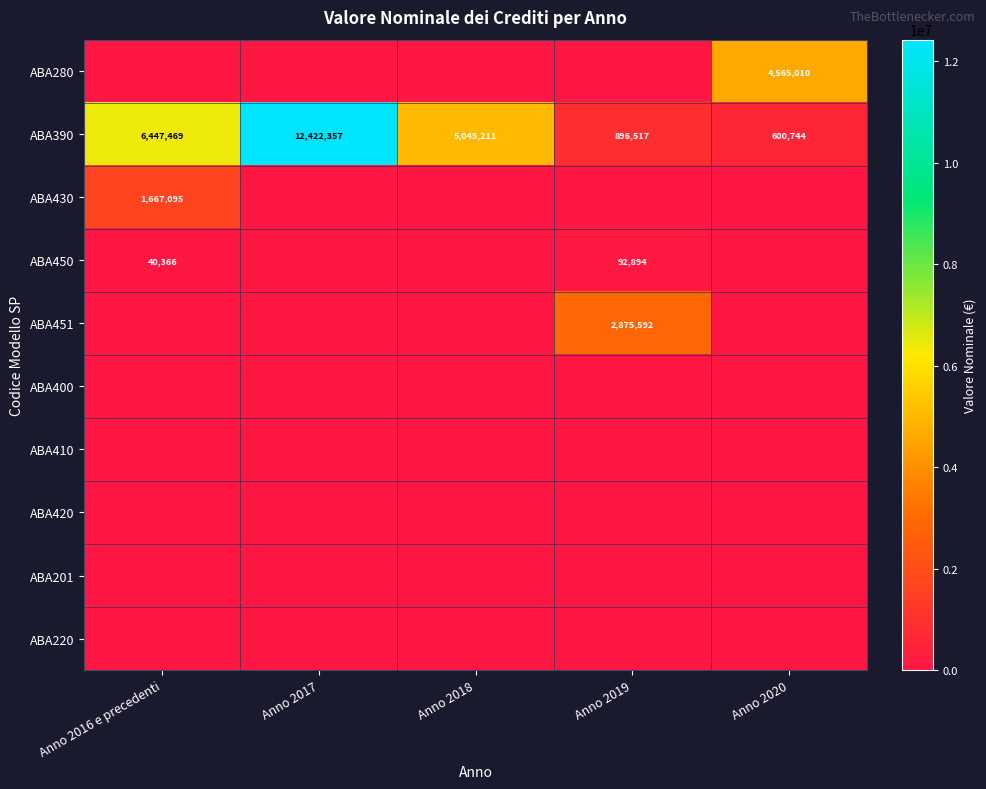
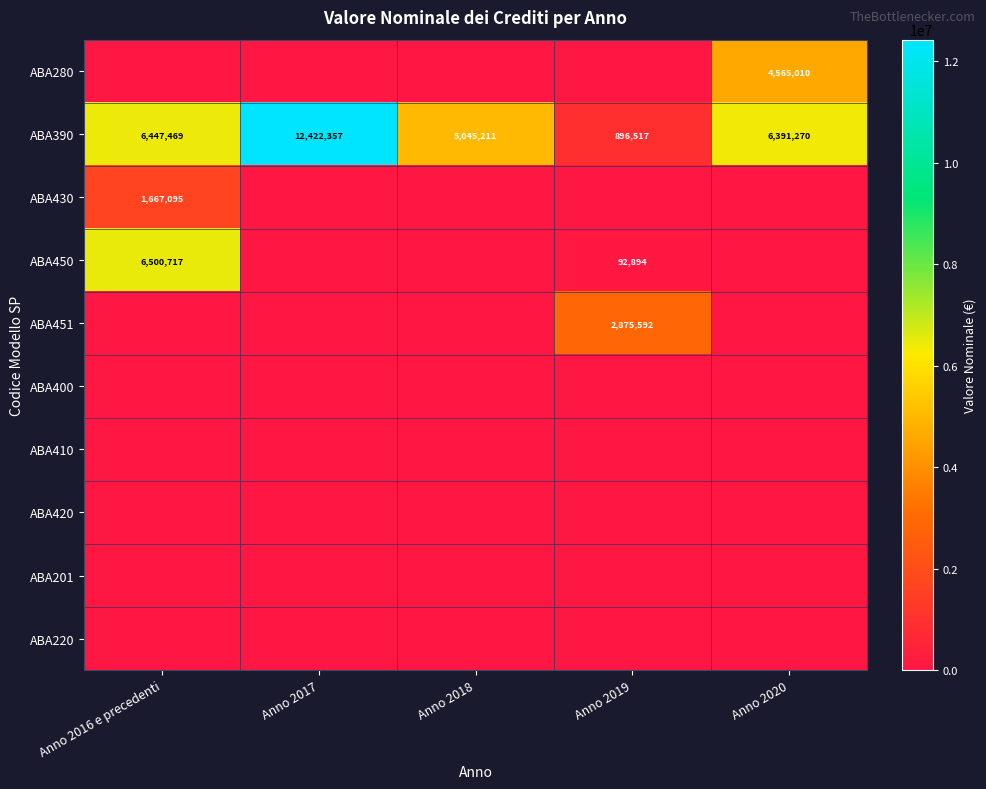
  {
    "ABA280": {
      "Anno 2020": "4,565,010"
    },
    "ABA390": {
      "Anno 2016 e precedenti": "6,447,469",
      "Anno 2017": "12,422,357",
      "Anno 2018": "5,045,211",
      "Anno 2019": "896,517",
-     "Anno 2020": "600,744"
+     "Anno 2020": "6,391,270"
    },
    "ABA430": {
      "Anno 2016 e precedenti": "1,667,095"
    },
    "ABA450": {
-     "Anno 2016 e precedenti": "40,366",
+     "Anno 2016 e precedenti": "6,500,717",
      "Anno 2019": "92,894"
    },
    "ABA451": {
      "Anno 2019": "2,875,592"
    }
  }
